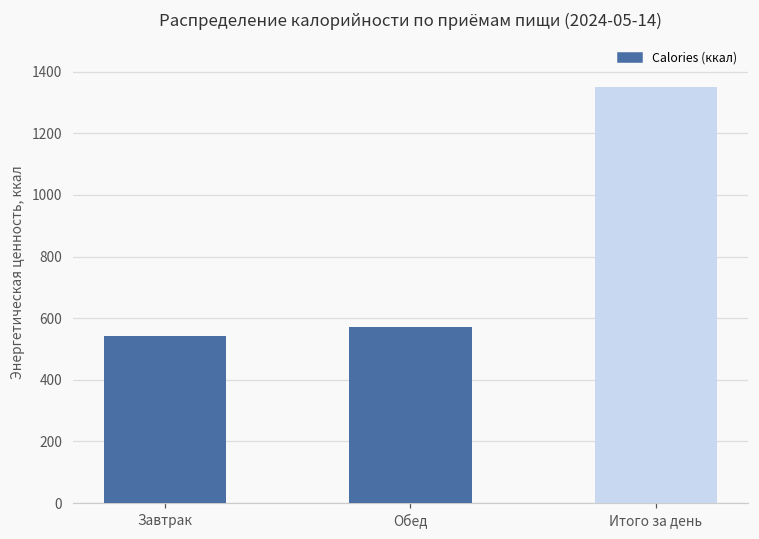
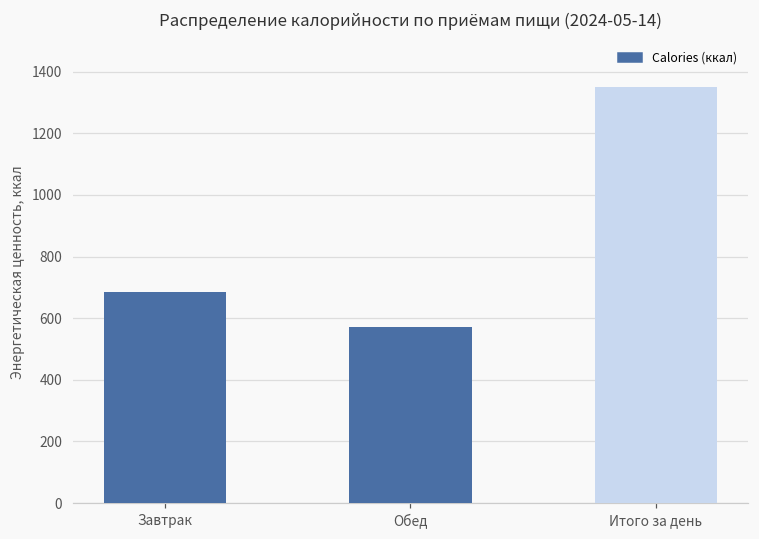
  {
-   "Завтрак": 540,
+   "Завтрак": 680,
    "Обед": 570,
    "Итого за день": 1350
  }
